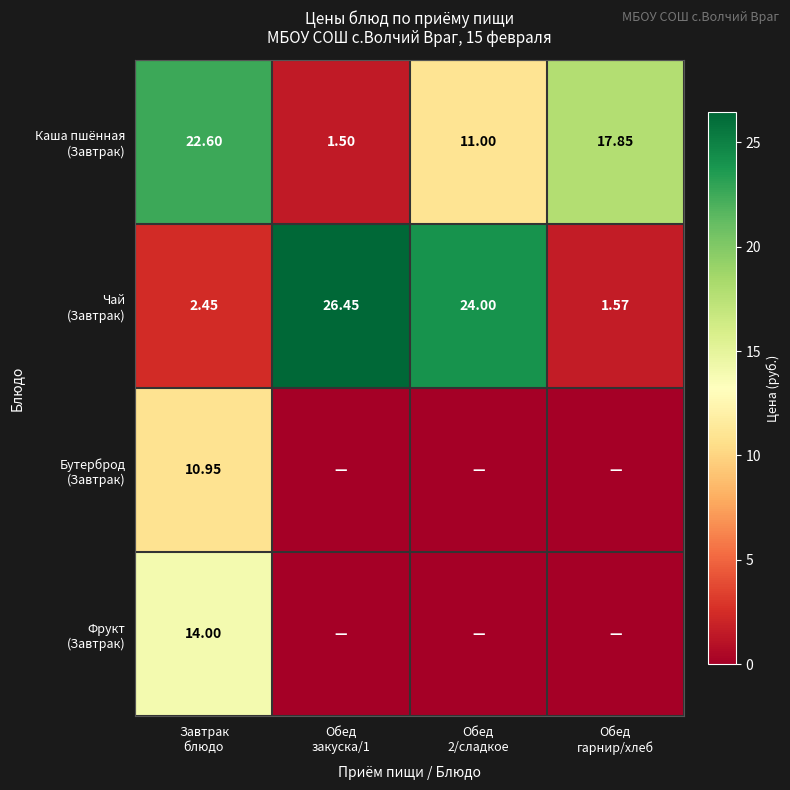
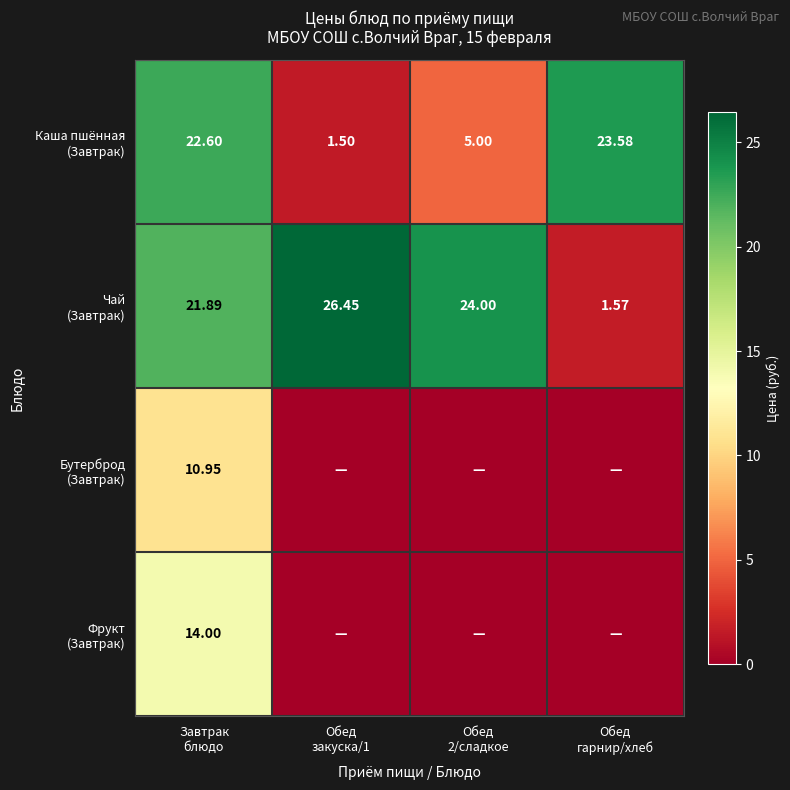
  {
    "Каша пшённая (Завтрак)": {
      "Завтрак блюдо": 22.60,
      "Обед закуска/1": 1.50,
-     "Обед 2/сладкое": 11.00,
-     "Обед гарнир/хлеб": 17.85
+     "Обед 2/сладкое": 5.00,
+     "Обед гарнир/хлеб": 23.58
    },
    "Чай (Завтрак)": {
-     "Завтрак блюдо": 2.45,
+     "Завтрак блюдо": 21.89,
      "Обед закуска/1": 26.45,
      "Обед 2/сладкое": 24.00,
      "Обед гарнир/хлеб": 1.57
    },
    "Бутерброд (Завтрак)": {
      "Завтрак блюдо": 10.95
    },
    "Фрукт (Завтрак)": {
      "Завтрак блюдо": 14.00
    }
  }
